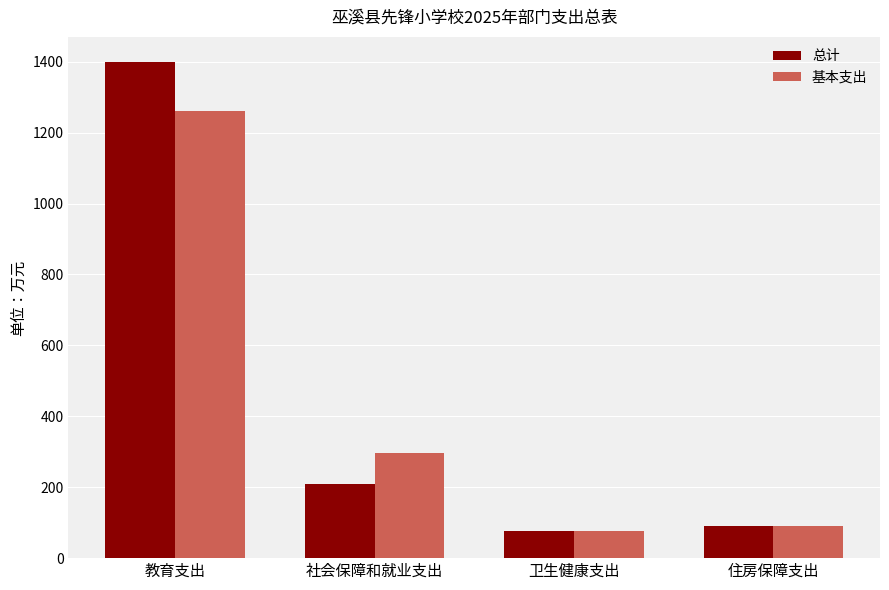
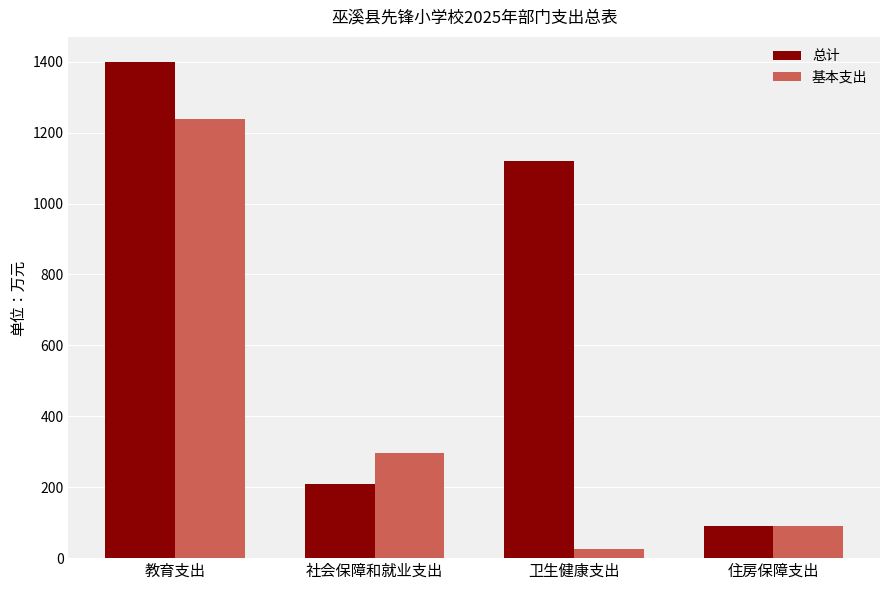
  {
    "总计": {
      "教育支出": 1400,
      "社会保障和就业支出": 210,
-     "卫生健康支出": 80,
+     "卫生健康支出": 1120,
      "住房保障支出": 90
    },
    "基本支出": {
-     "教育支出": 1260,
+     "教育支出": 1240,
      "社会保障和就业支出": 300,
-     "卫生健康支出": 80,
+     "卫生健康支出": 30,
      "住房保障支出": 90
    }
  }
